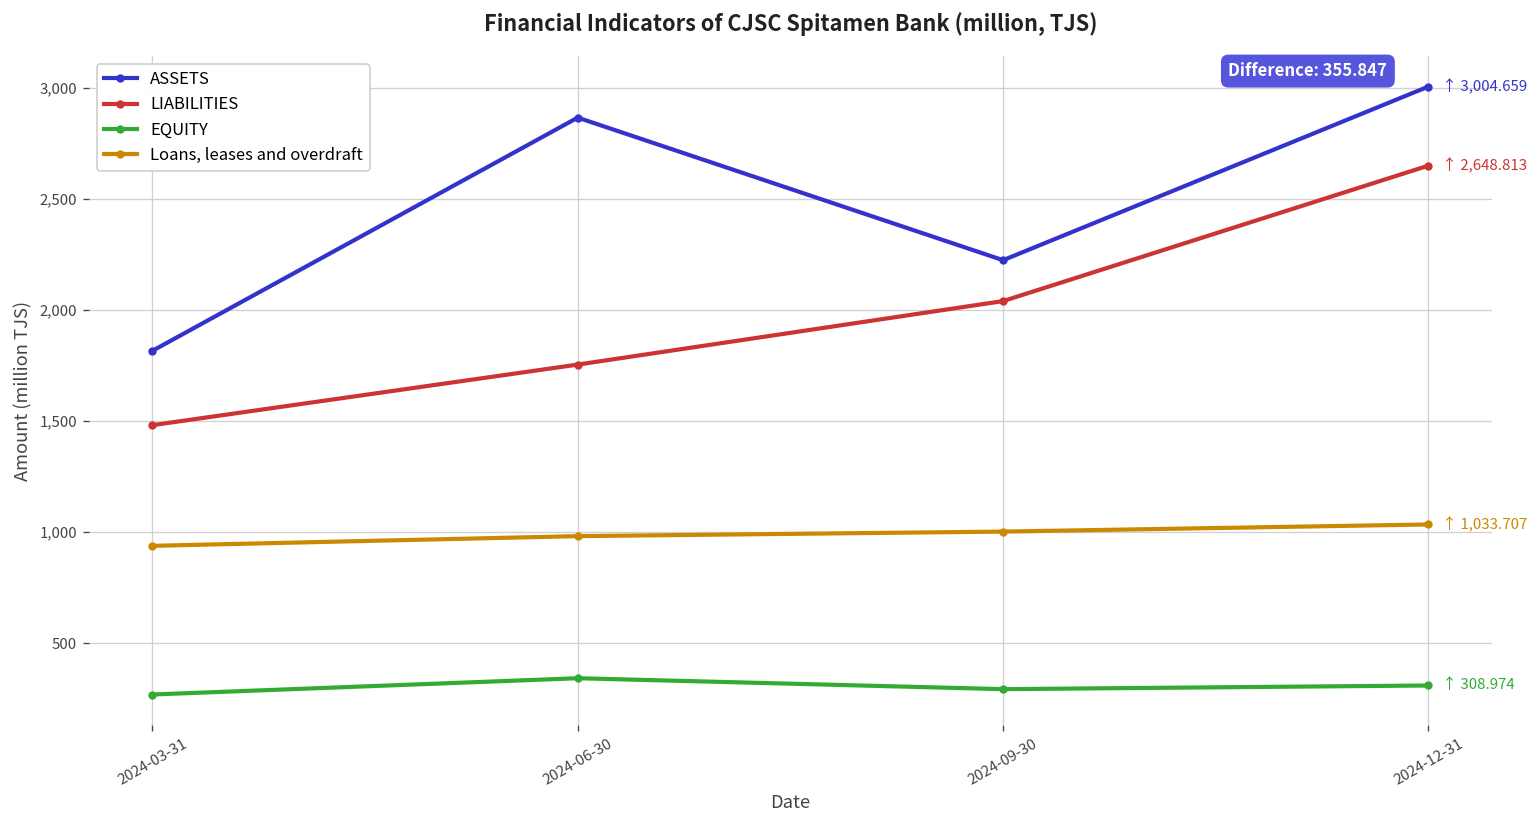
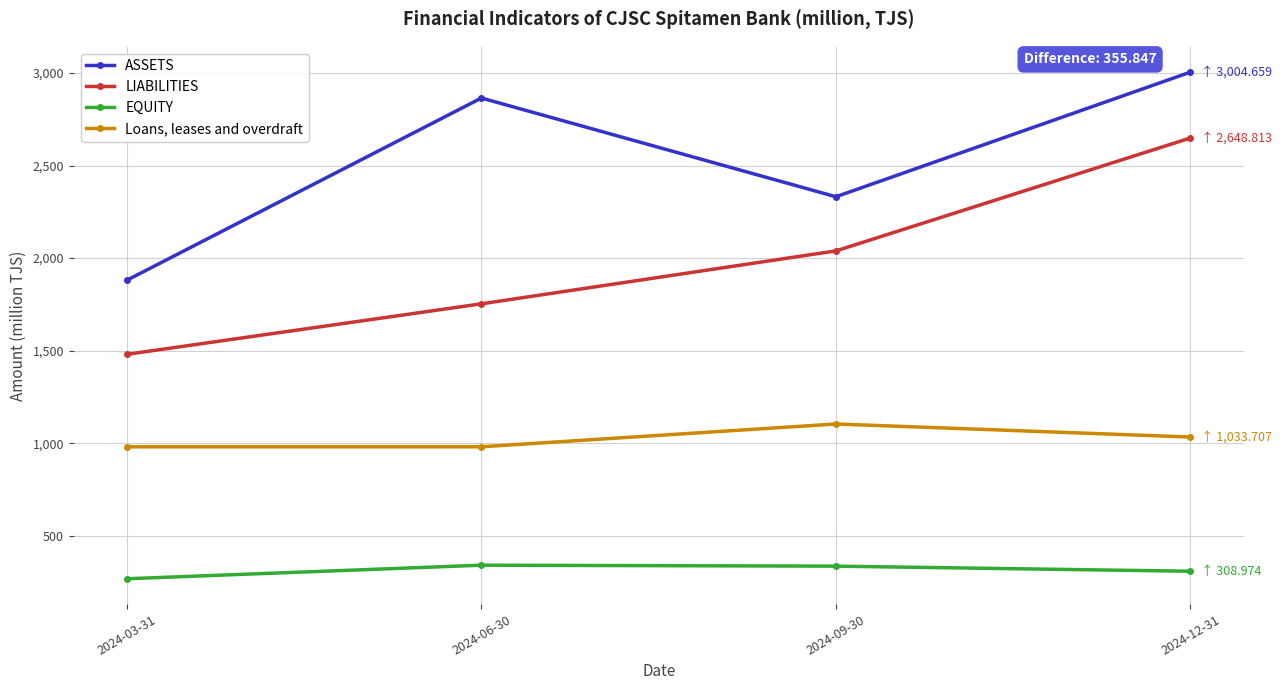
  {
    "ASSETS": {
-     "2024-03-31": "1,820",
+     "2024-03-31": "1,880",
      "2024-06-30": "2,860",
-     "2024-09-30": "2,220"
+     "2024-09-30": "2,330"
    },
    "LIABILITIES": {
      "2024-12-31": "2,648.813"
    },
    "EQUITY": {
      "2024-03-31": "270",
      "2024-06-30": "340",
-     "2024-09-30": "290"
+     "2024-09-30": "340"
    },
    "Loans, leases and overdraft": {
-     "2024-03-31": "940",
+     "2024-03-31": "980",
      "2024-06-30": "980",
-     "2024-09-30": "1,000"
+     "2024-09-30": "1,100"
    }
  }
